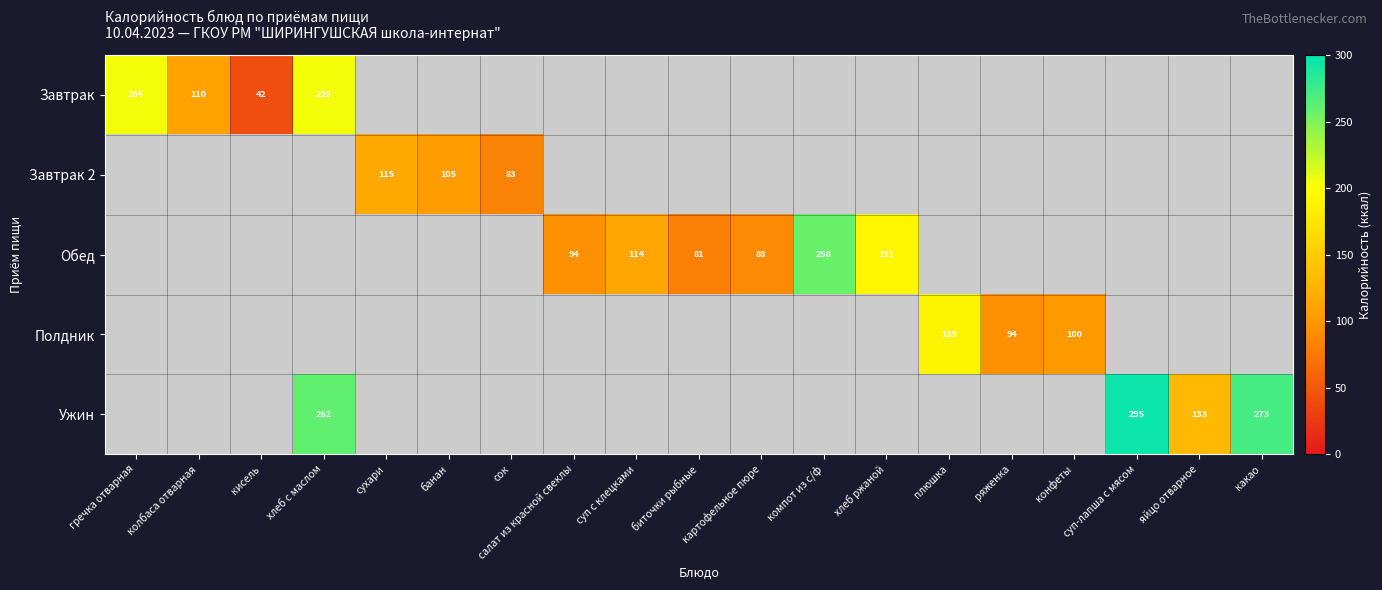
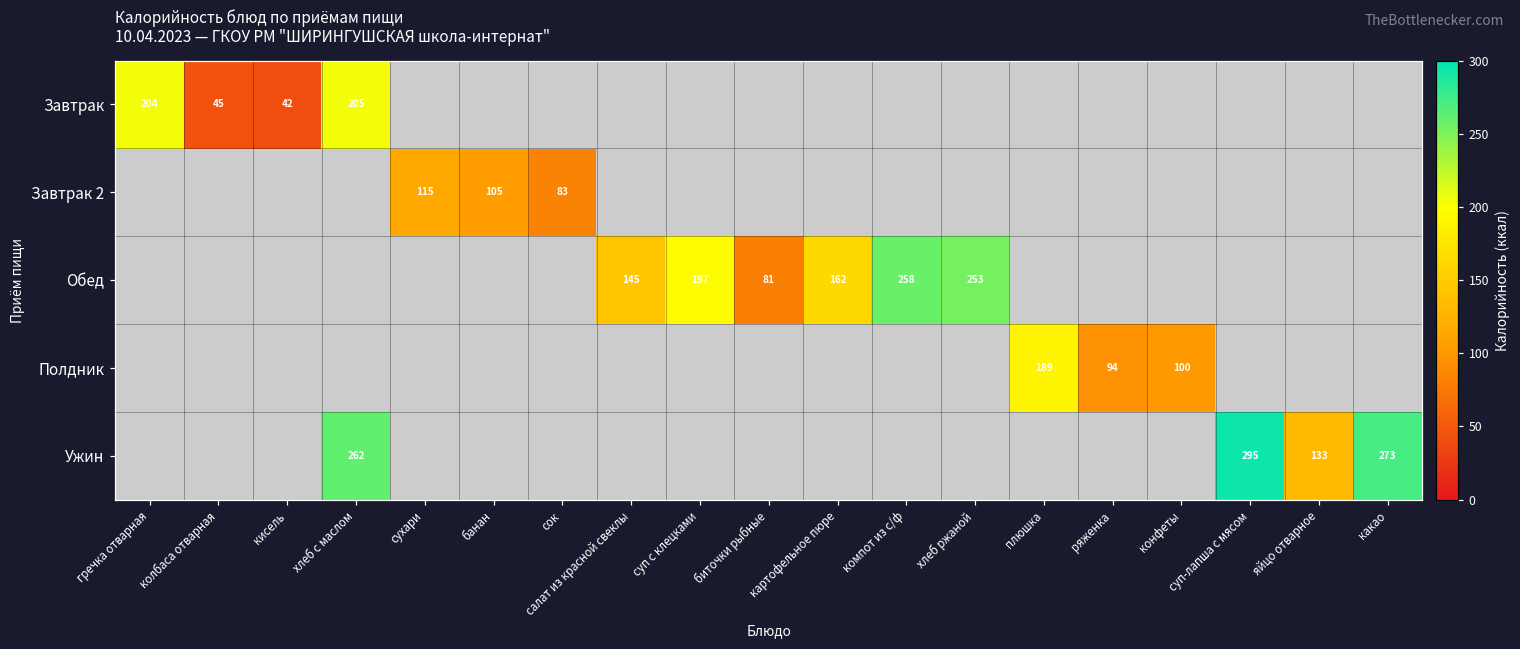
  {
    "Завтрак": {
      "гречка отварная": 204,
-     "колбаса отварная": 110,
+     "колбаса отварная": 45,
      "кисель": 42,
      "хлеб с маслом": 205
    },
    "Завтрак 2": {
      "сухари": 115,
      "банан": 105,
      "сок": 83
    },
    "Обед": {
-     "салат из красной свеклы": 94,
-     "суп с клецками": 114,
+     "салат из красной свеклы": 145,
+     "суп с клецками": 197,
      "биточки рыбные": 81,
-     "картофельное пюре": 88,
+     "картофельное пюре": 162,
      "компот из с/ф": 258,
-     "хлеб ржаной": 191
+     "хлеб ржаной": 253
    },
    "Полдник": {
      "плюшка": 189,
      "ряженка": 94,
      "конфеты": 100
    },
    "Ужин": {
      "хлеб с маслом": 262,
      "суп-лапша с мясом": 295,
      "яйцо отварное": 133,
      "какао": 273
    }
  }
